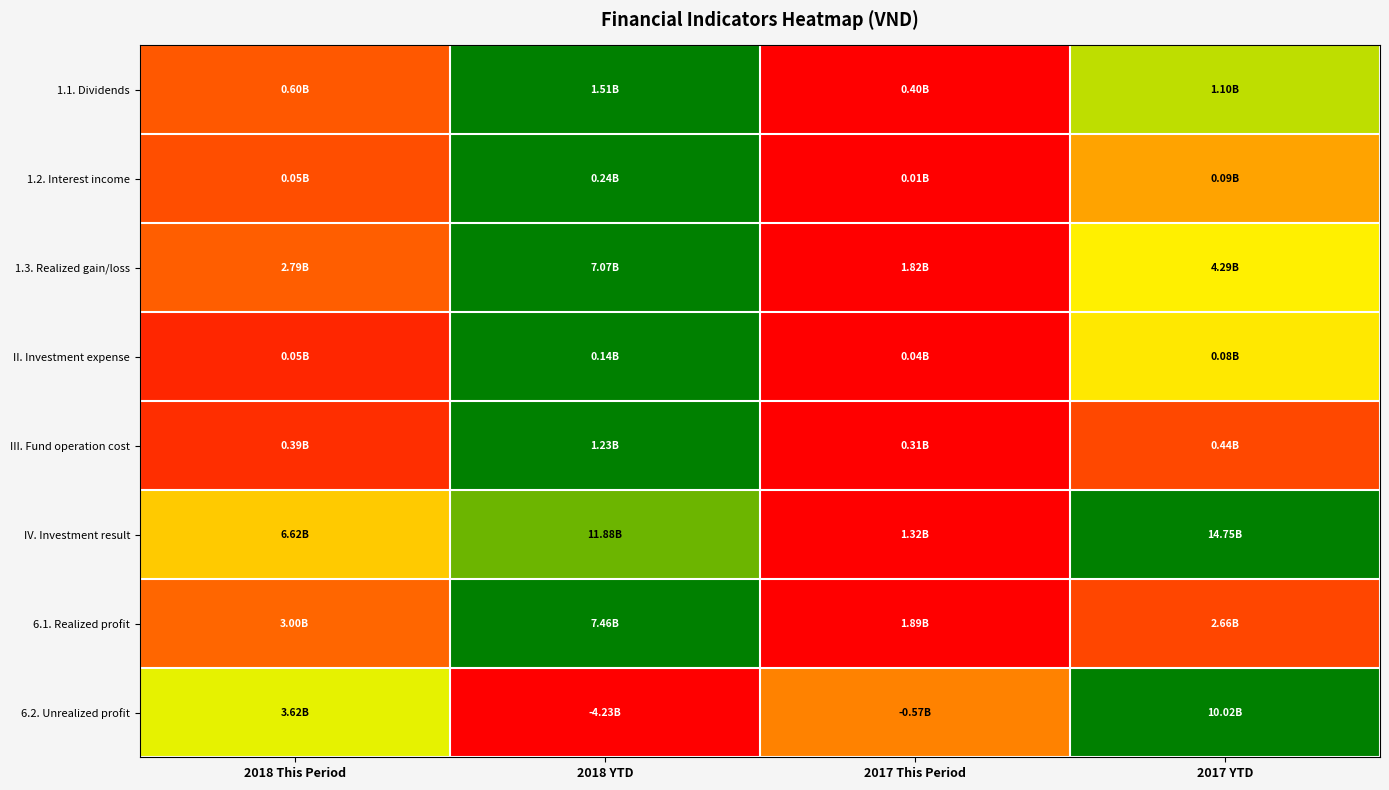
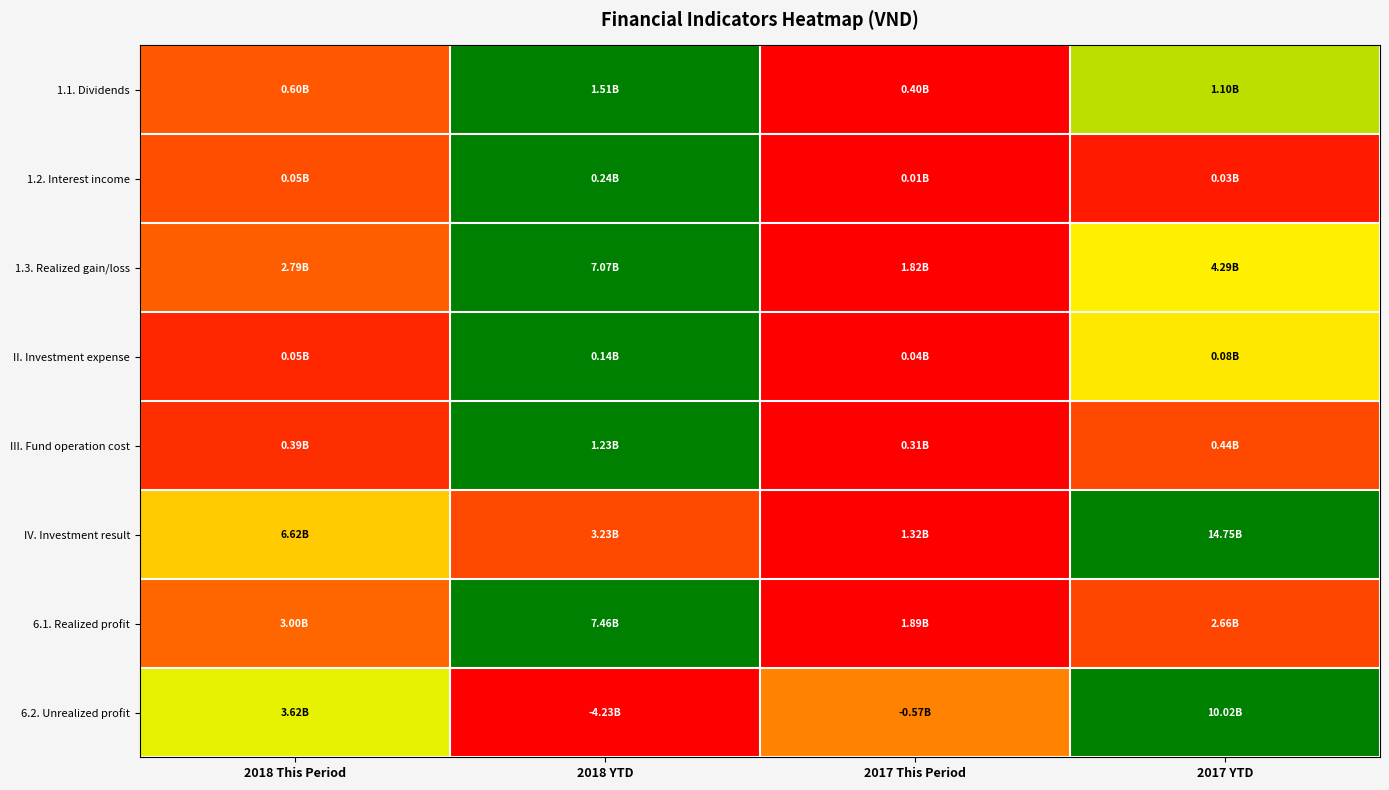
  {
    "1.1. Dividends": {
      "2018 This Period": "0.60B",
      "2018 YTD": "1.51B",
      "2017 This Period": "0.40B",
      "2017 YTD": "1.10B"
    },
    "1.2. Interest income": {
      "2018 This Period": "0.05B",
      "2018 YTD": "0.24B",
      "2017 This Period": "0.01B",
-     "2017 YTD": "0.09B"
+     "2017 YTD": "0.03B"
    },
    "1.3. Realized gain/loss": {
      "2018 This Period": "2.79B",
      "2018 YTD": "7.07B",
      "2017 This Period": "1.82B",
      "2017 YTD": "4.29B"
    },
    "II. Investment expense": {
      "2018 This Period": "0.05B",
      "2018 YTD": "0.14B",
      "2017 This Period": "0.04B",
      "2017 YTD": "0.08B"
    },
    "III. Fund operation cost": {
      "2018 This Period": "0.39B",
      "2018 YTD": "1.23B",
      "2017 This Period": "0.31B",
      "2017 YTD": "0.44B"
    },
    "IV. Investment result": {
      "2018 This Period": "6.62B",
-     "2018 YTD": "11.88B",
+     "2018 YTD": "3.23B",
      "2017 This Period": "1.32B",
      "2017 YTD": "14.75B"
    },
    "6.1. Realized profit": {
      "2018 This Period": "3.00B",
      "2018 YTD": "7.46B",
      "2017 This Period": "1.89B",
      "2017 YTD": "2.66B"
    },
    "6.2. Unrealized profit": {
      "2018 This Period": "3.62B",
      "2018 YTD": "-4.23B",
      "2017 This Period": "-0.57B",
      "2017 YTD": "10.02B"
    }
  }
